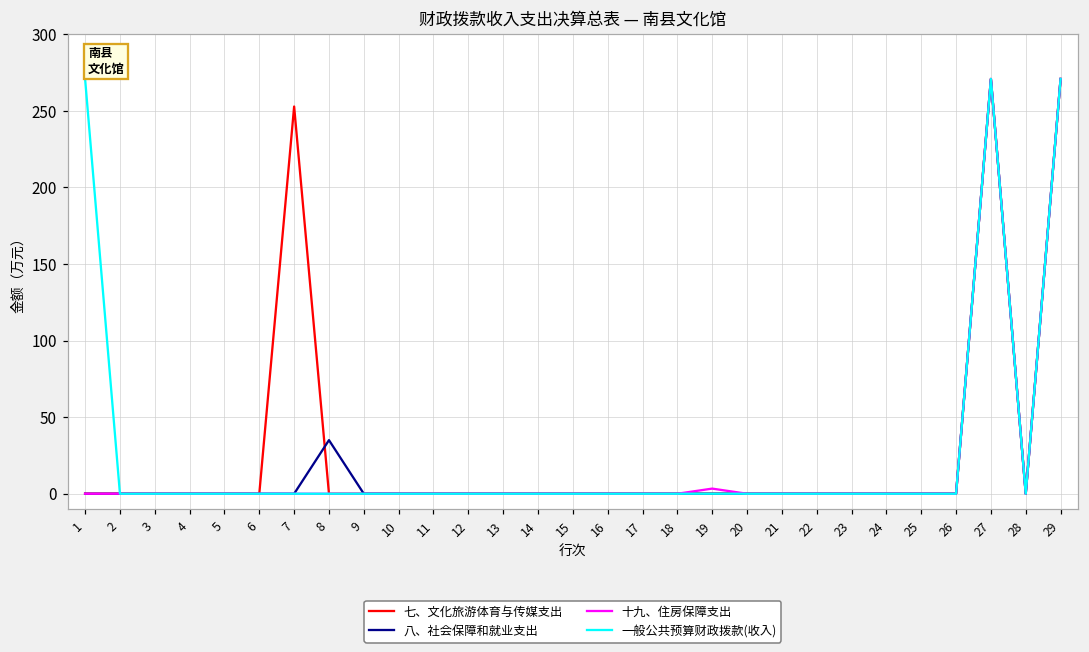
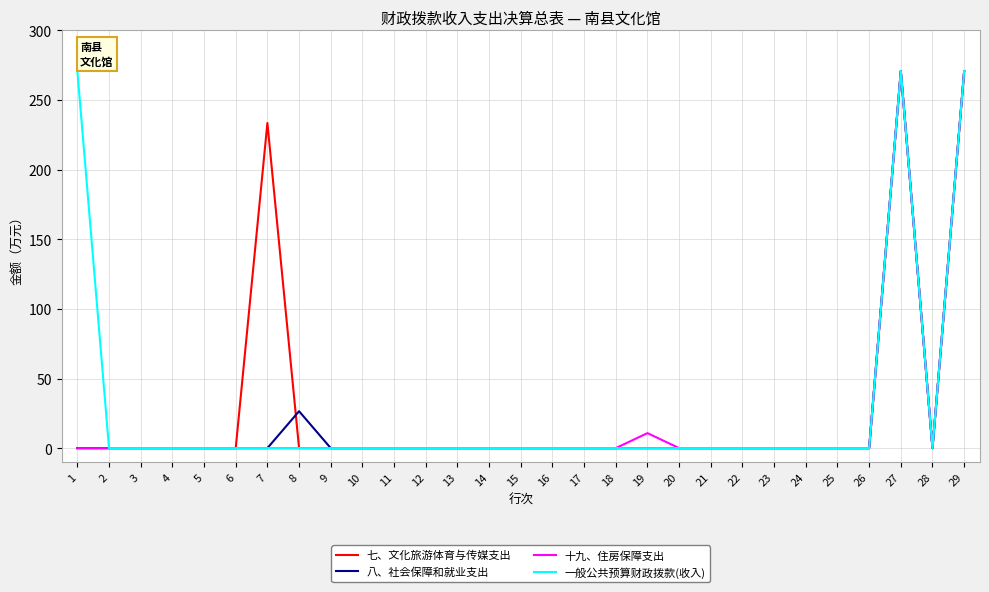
  {
    "七、文化旅游体育与传媒支出": {
-     "7": 253
+     "7": 234
    },
    "八、社会保障和就业支出": {
-     "8": 35
+     "8": 27
    },
    "十九、住房保障支出": {
-     "19": 3
+     "19": 11
    }
  }
